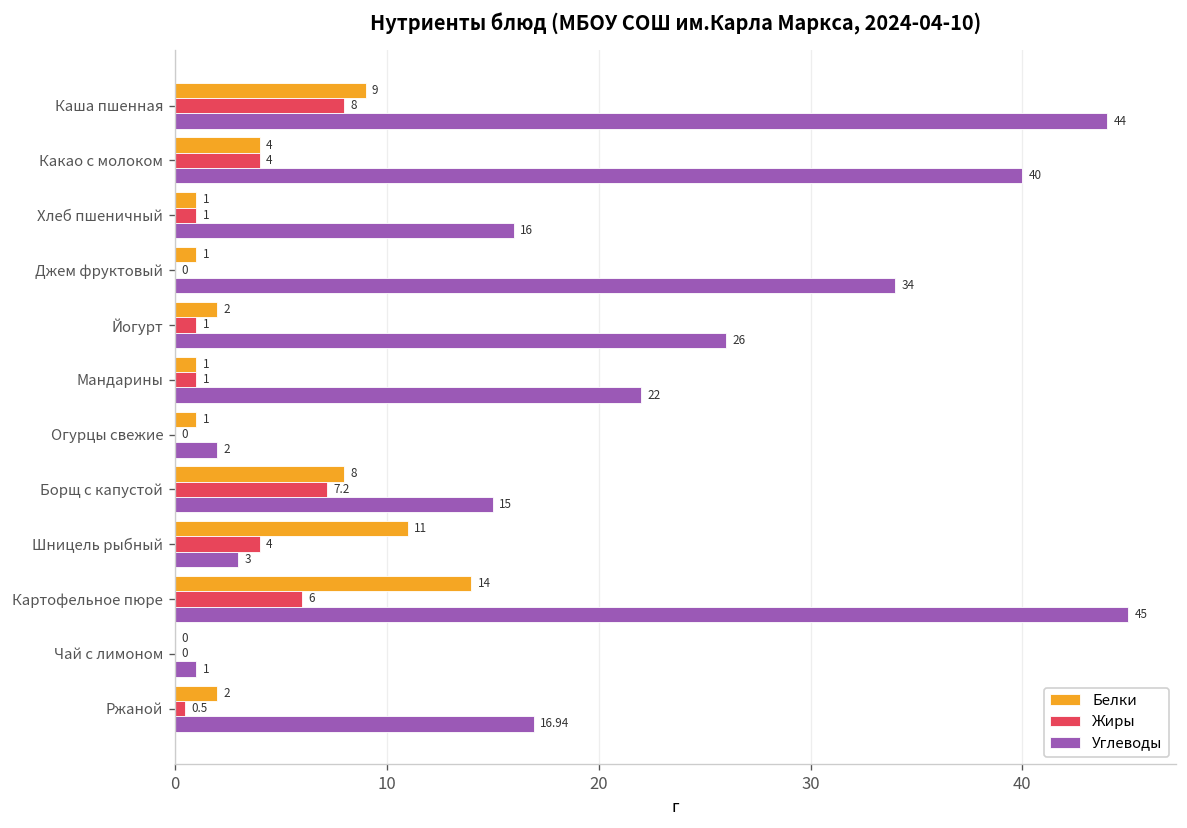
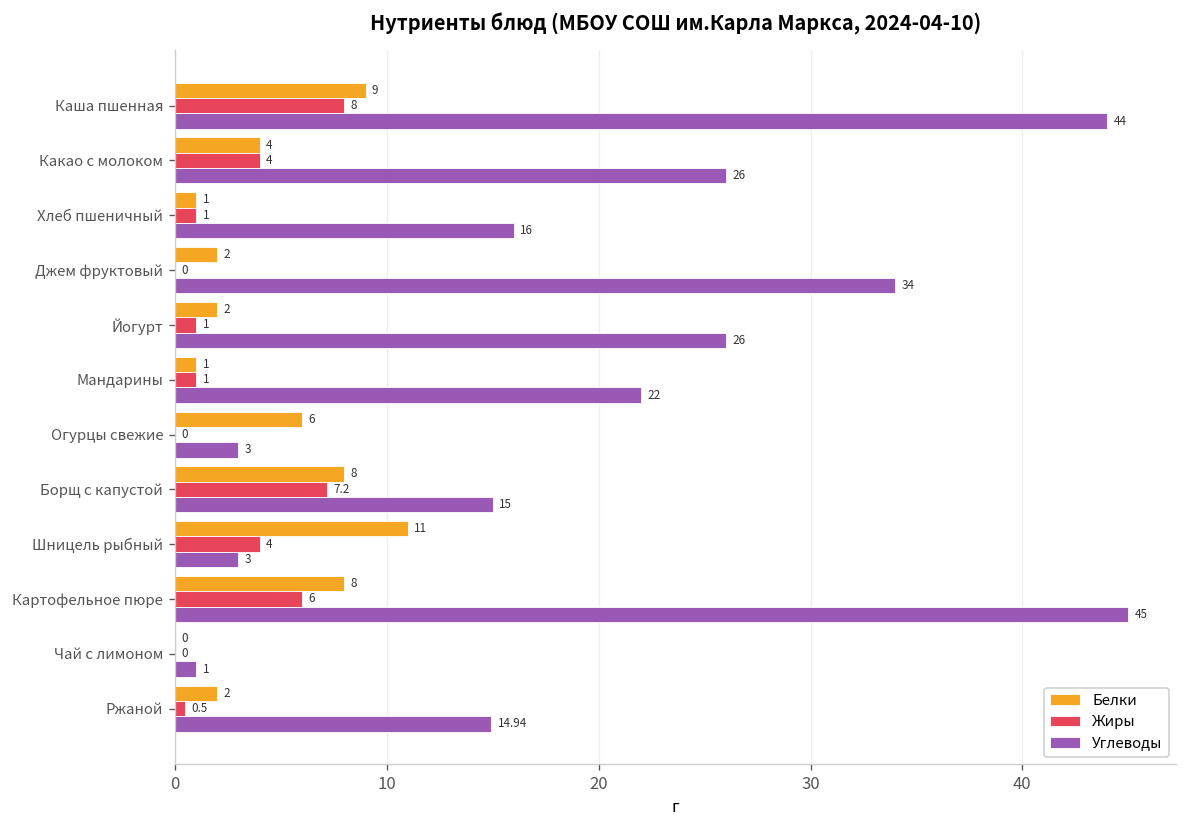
  {
    "Белки": {
      "Каша пшенная": 9,
      "Какао с молоком": 4,
      "Хлеб пшеничный": 1,
-     "Джем фруктовый": 1,
+     "Джем фруктовый": 2,
      "Йогурт": 2,
      "Мандарины": 1,
-     "Огурцы свежие": 1,
+     "Огурцы свежие": 6,
      "Борщ с капустой": 8,
      "Шницель рыбный": 11,
-     "Картофельное пюре": 14,
+     "Картофельное пюре": 8,
      "Чай с лимоном": 0,
      "Ржаной": 2
    },
    "Жиры": {
      "Каша пшенная": 8,
      "Какао с молоком": 4,
      "Хлеб пшеничный": 1,
      "Джем фруктовый": 0,
      "Йогурт": 1,
      "Мандарины": 1,
      "Огурцы свежие": 0,
      "Борщ с капустой": 7.2,
      "Шницель рыбный": 4,
      "Картофельное пюре": 6,
      "Чай с лимоном": 0,
      "Ржаной": 0.5
    },
    "Углеводы": {
      "Каша пшенная": 44,
-     "Какао с молоком": 40,
+     "Какао с молоком": 26,
      "Хлеб пшеничный": 16,
      "Джем фруктовый": 34,
      "Йогурт": 26,
      "Мандарины": 22,
-     "Огурцы свежие": 2,
+     "Огурцы свежие": 3,
      "Борщ с капустой": 15,
      "Шницель рыбный": 3,
      "Картофельное пюре": 45,
      "Чай с лимоном": 1,
-     "Ржаной": 16.94
+     "Ржаной": 14.94
    }
  }
